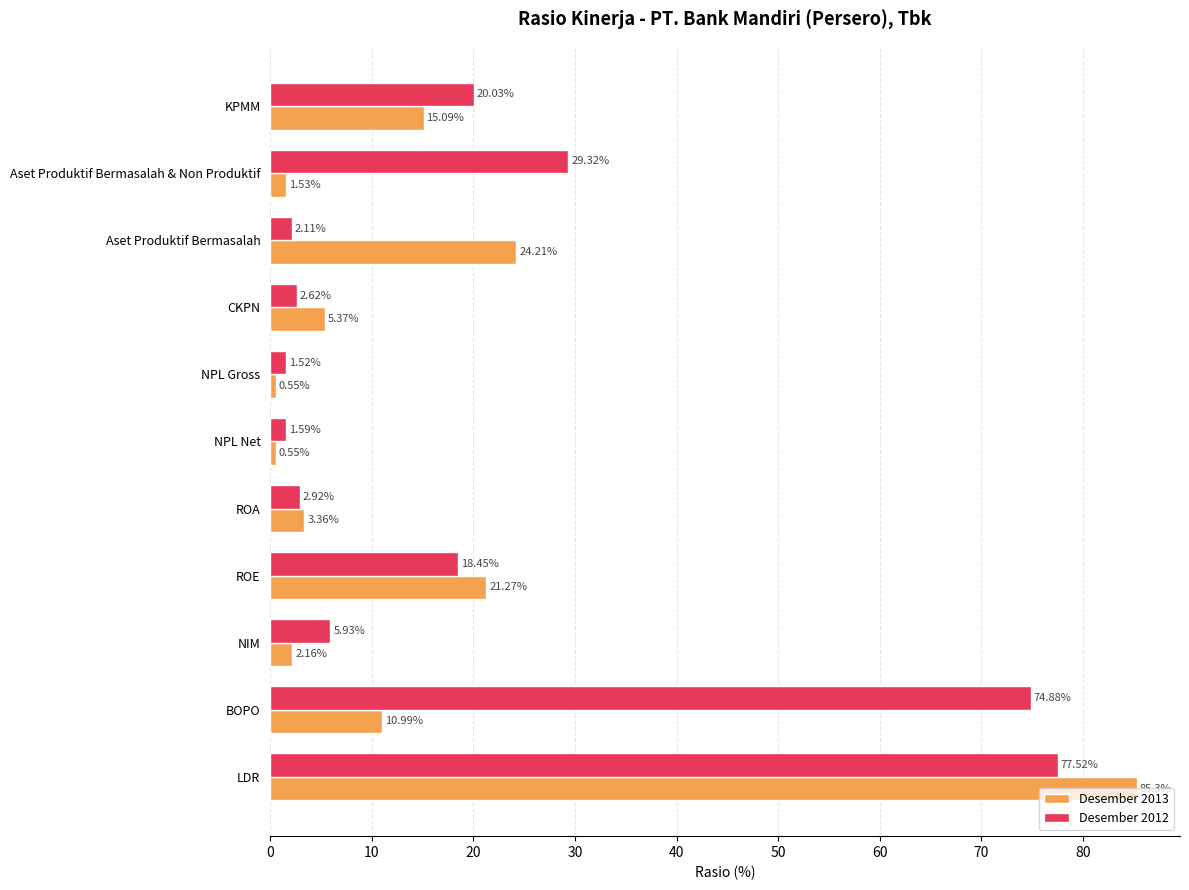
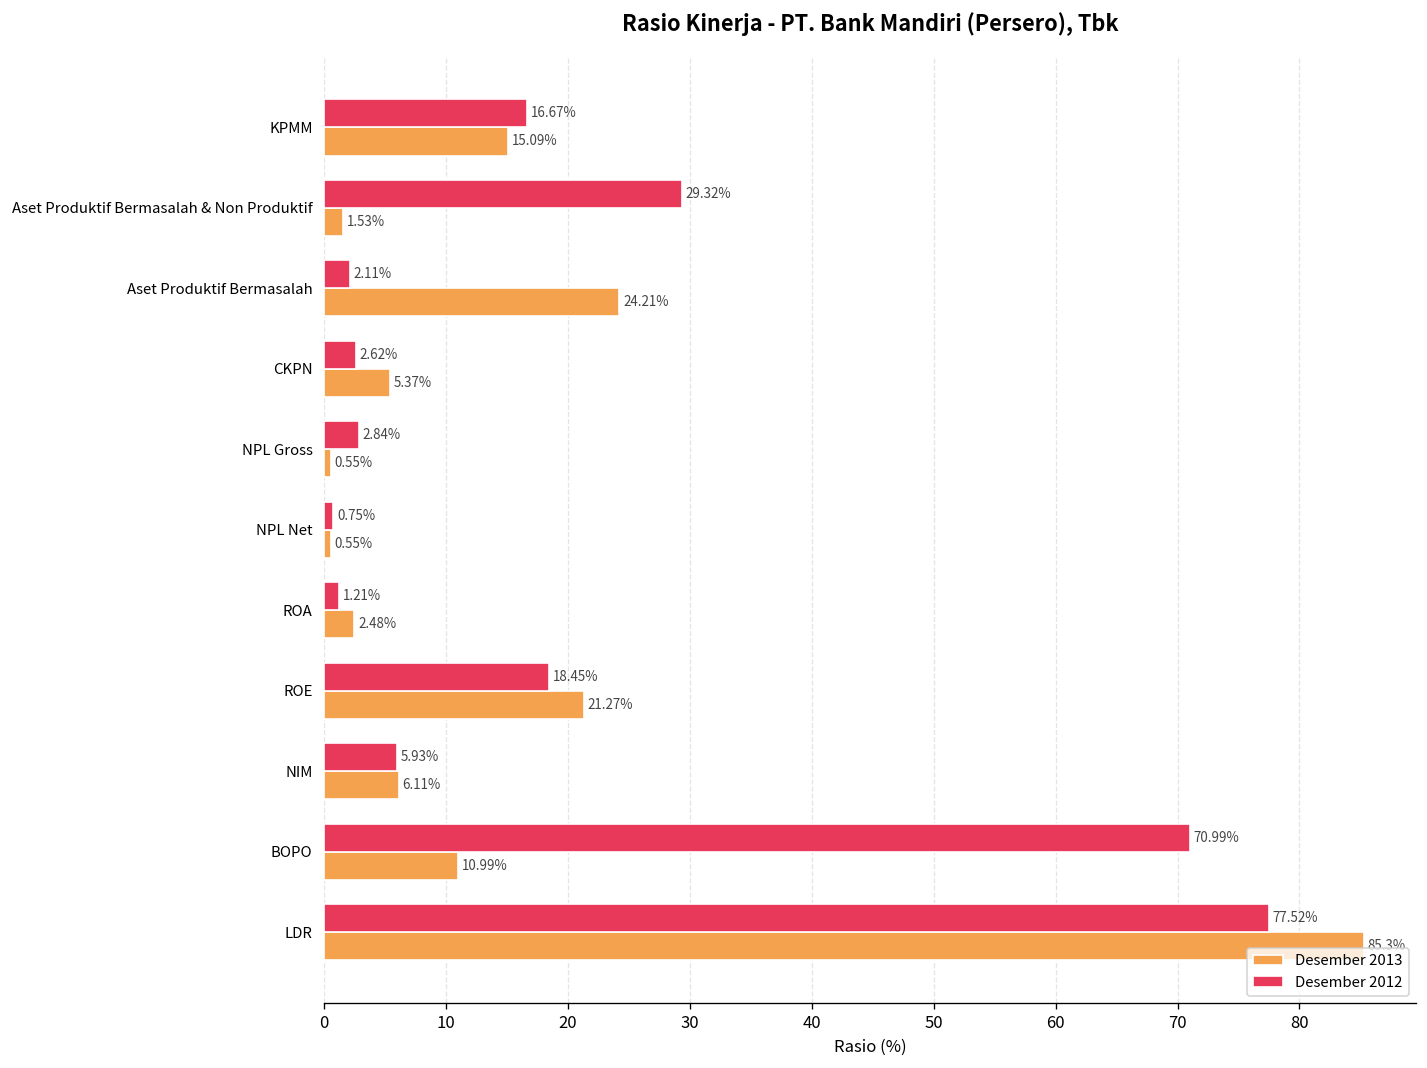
  {
    "Desember 2013": {
      "KPMM": "15.09%",
      "Aset Produktif Bermasalah & Non Produktif": "1.53%",
      "Aset Produktif Bermasalah": "24.21%",
      "CKPN": "5.37%",
      "NPL Gross": "0.55%",
      "NPL Net": "0.55%",
-     "ROA": "3.36%",
+     "ROA": "2.48%",
      "ROE": "21.27%",
-     "NIM": "2.16%",
+     "NIM": "6.11%",
      "BOPO": "10.99%"
    },
    "Desember 2012": {
-     "KPMM": "20.03%",
+     "KPMM": "16.67%",
      "Aset Produktif Bermasalah & Non Produktif": "29.32%",
      "Aset Produktif Bermasalah": "2.11%",
      "CKPN": "2.62%",
-     "NPL Gross": "1.52%",
-     "NPL Net": "1.59%",
-     "ROA": "2.92%",
+     "NPL Gross": "2.84%",
+     "NPL Net": "0.75%",
+     "ROA": "1.21%",
      "ROE": "18.45%",
      "NIM": "5.93%",
-     "BOPO": "74.88%",
+     "BOPO": "70.99%",
      "LDR": "77.52%"
    }
  }
